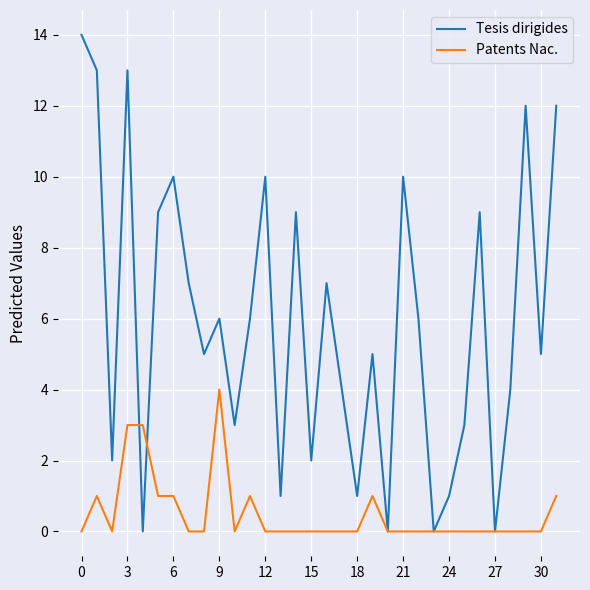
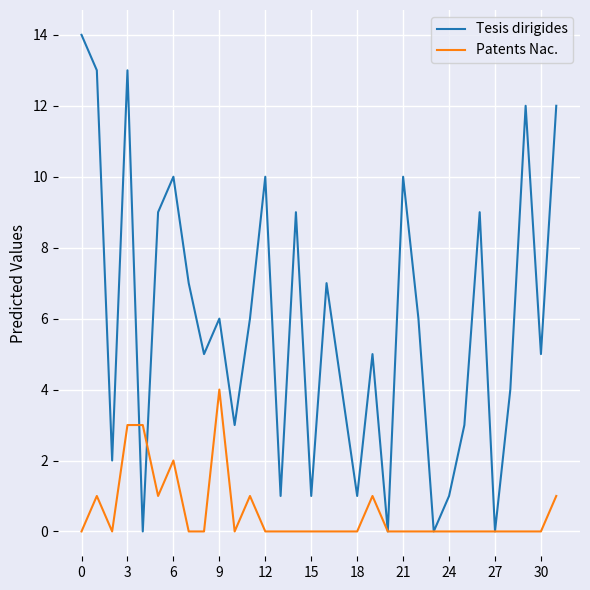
  {
    "Tesis dirigides": {
      "0": 14,
      "3": 13,
      "6": 10,
      "9": 6,
      "12": 10,
-     "15": 2,
+     "15": 1,
      "18": 1,
      "21": 10,
      "24": 1,
      "30": 5
    },
    "Patents Nac.": {
      "0": 0,
      "3": 3,
-     "6": 1,
+     "6": 2,
      "9": 4,
      "12": 0,
      "15": 0,
      "18": 0,
      "21": 0,
      "24": 0,
      "30": 0
    }
  }
